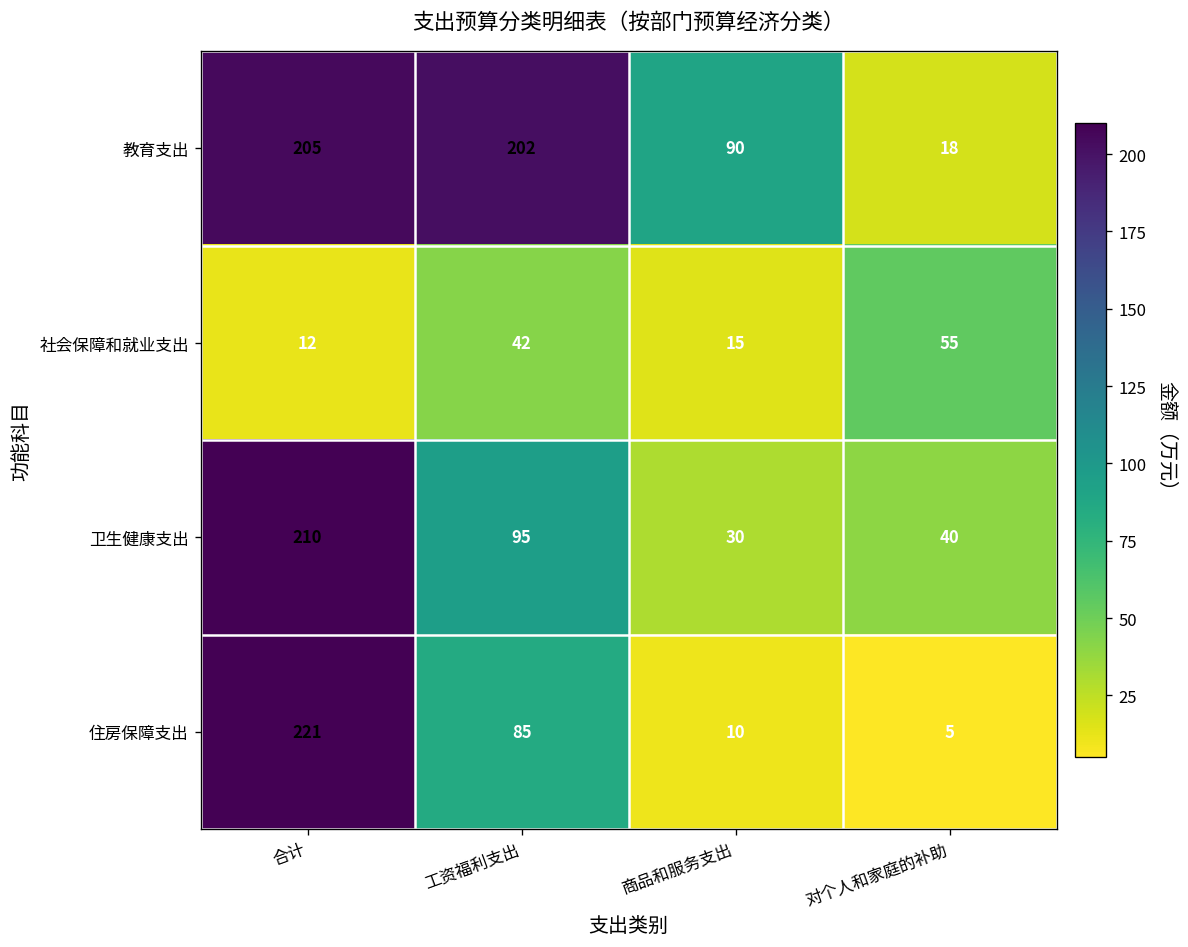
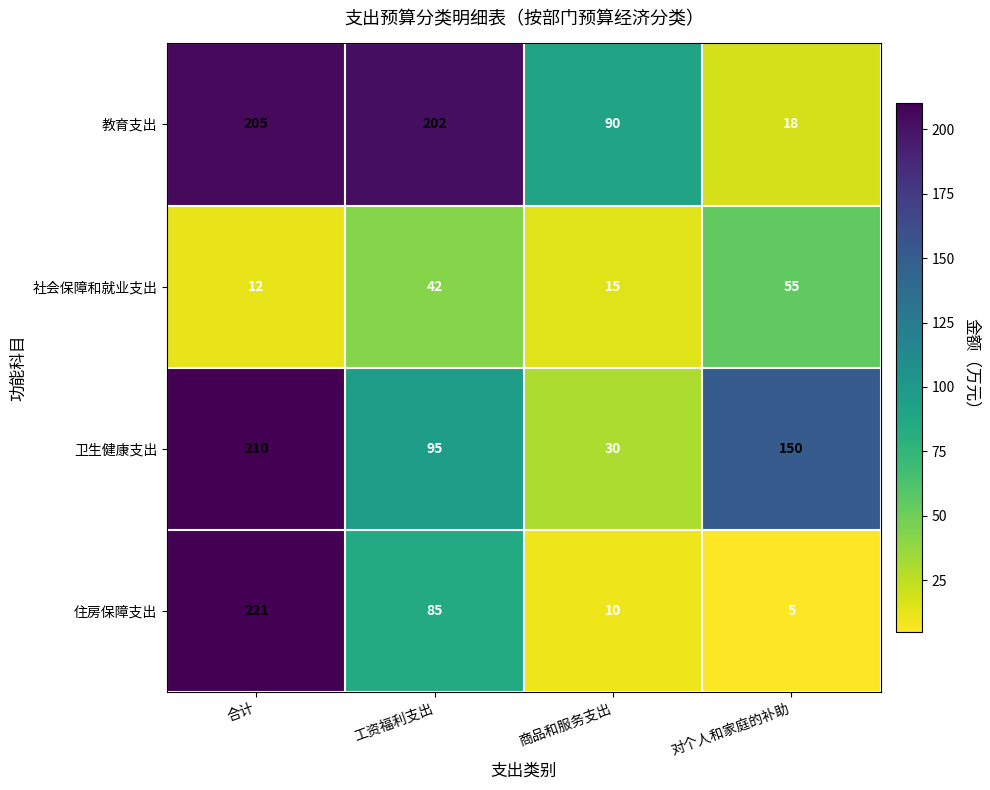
  {
    "教育支出": {
      "合计": 205,
      "工资福利支出": 202,
      "商品和服务支出": 90,
      "对个人和家庭的补助": 18
    },
    "社会保障和就业支出": {
      "合计": 12,
      "工资福利支出": 42,
      "商品和服务支出": 15,
      "对个人和家庭的补助": 55
    },
    "卫生健康支出": {
      "合计": 210,
      "工资福利支出": 95,
      "商品和服务支出": 30,
-     "对个人和家庭的补助": 40
+     "对个人和家庭的补助": 150
    },
    "住房保障支出": {
      "合计": 221,
      "工资福利支出": 85,
      "商品和服务支出": 10,
      "对个人和家庭的补助": 5
    }
  }
